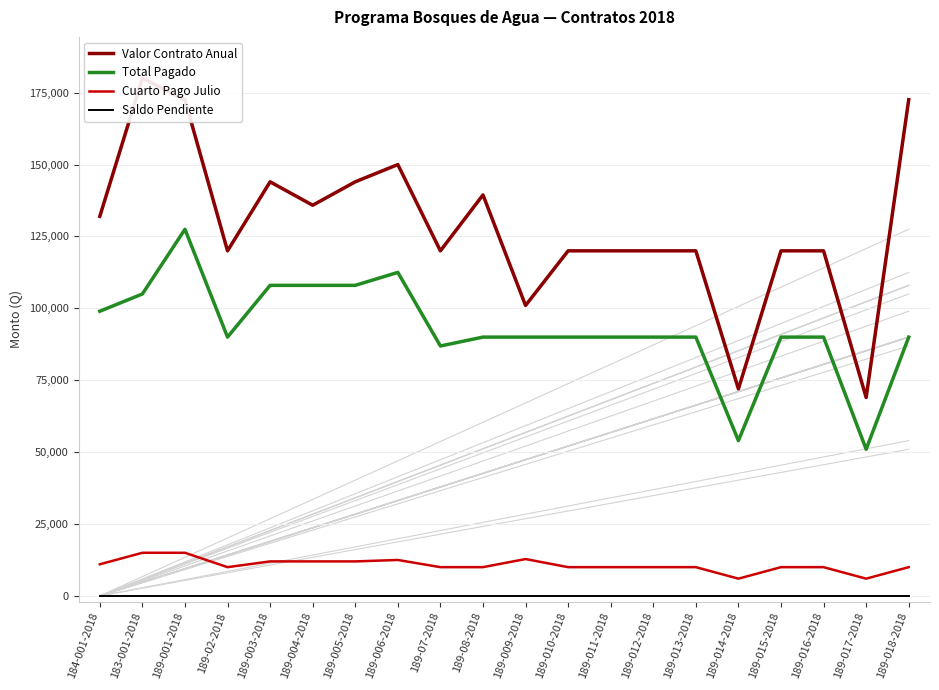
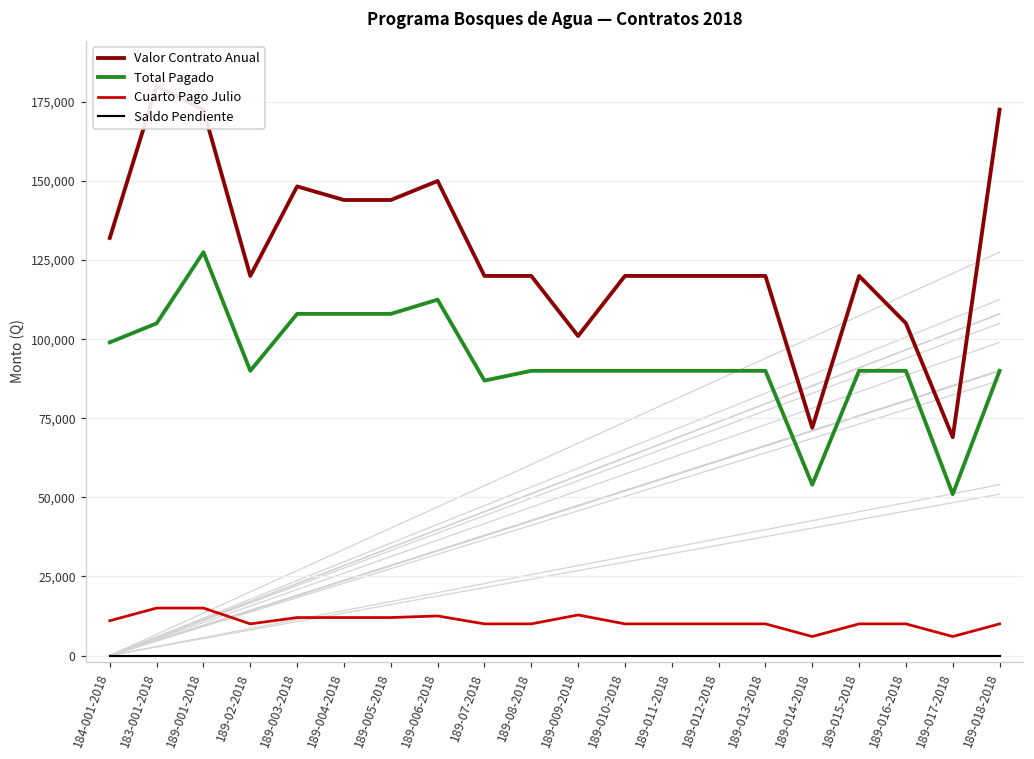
  {
    "Valor Contrato Anual": {
      "184-001-2018": "132,000",
      "189-02-2018": "120,000",
-     "189-003-2018": "144,000",
-     "189-004-2018": "136,000",
+     "189-003-2018": "148,000",
+     "189-004-2018": "144,000",
      "189-005-2018": "144,000",
      "189-006-2018": "150,000",
      "189-07-2018": "120,000",
-     "189-08-2018": "139,000",
+     "189-08-2018": "120,000",
      "189-009-2018": "101,000",
      "189-010-2018": "120,000",
      "189-011-2018": "120,000",
      "189-012-2018": "120,000",
      "189-013-2018": "120,000",
      "189-014-2018": "72,000",
      "189-015-2018": "120,000",
-     "189-016-2018": "120,000",
+     "189-016-2018": "105,000",
      "189-017-2018": "69,000",
      "189-018-2018": "173,000"
    },
    "Total Pagado": {
      "184-001-2018": "99,000",
      "183-001-2018": "105,000",
      "189-001-2018": "128,000",
      "189-02-2018": "90,000",
      "189-003-2018": "108,000",
      "189-004-2018": "108,000",
      "189-005-2018": "108,000",
      "189-006-2018": "113,000",
      "189-07-2018": "87,000",
      "189-08-2018": "90,000",
      "189-009-2018": "90,000",
      "189-010-2018": "90,000",
      "189-011-2018": "90,000",
      "189-012-2018": "90,000",
      "189-013-2018": "90,000",
      "189-014-2018": "54,000",
      "189-015-2018": "90,000",
      "189-016-2018": "90,000"
    },
    "Cuarto Pago Julio": {
      "184-001-2018": "11,000",
      "183-001-2018": "15,000",
      "189-001-2018": "15,000",
      "189-02-2018": "10,000",
      "189-004-2018": "12,000",
      "189-005-2018": "12,000",
      "189-006-2018": "13,000",
      "189-07-2018": "10,000",
      "189-08-2018": "10,000",
      "189-009-2018": "13,000",
      "189-010-2018": "10,000",
      "189-011-2018": "10,000",
      "189-012-2018": "10,000",
      "189-013-2018": "10,000",
      "189-014-2018": "6,000",
      "189-015-2018": "10,000",
      "189-016-2018": "10,000",
      "189-017-2018": "6,000",
      "189-018-2018": "10,000"
    },
    "Saldo Pendiente": {
      "183-001-2018": "0",
      "189-001-2018": "0",
      "189-02-2018": "0",
      "189-003-2018": "0",
      "189-004-2018": "0",
      "189-005-2018": "0",
      "189-006-2018": "0",
      "189-07-2018": "0",
      "189-08-2018": "0",
      "189-009-2018": "0",
      "189-010-2018": "0",
      "189-011-2018": "0",
      "189-012-2018": "0",
      "189-013-2018": "0",
      "189-014-2018": "0",
      "189-015-2018": "0",
      "189-016-2018": "0",
      "189-017-2018": "0",
      "189-018-2018": "0"
    }
  }
